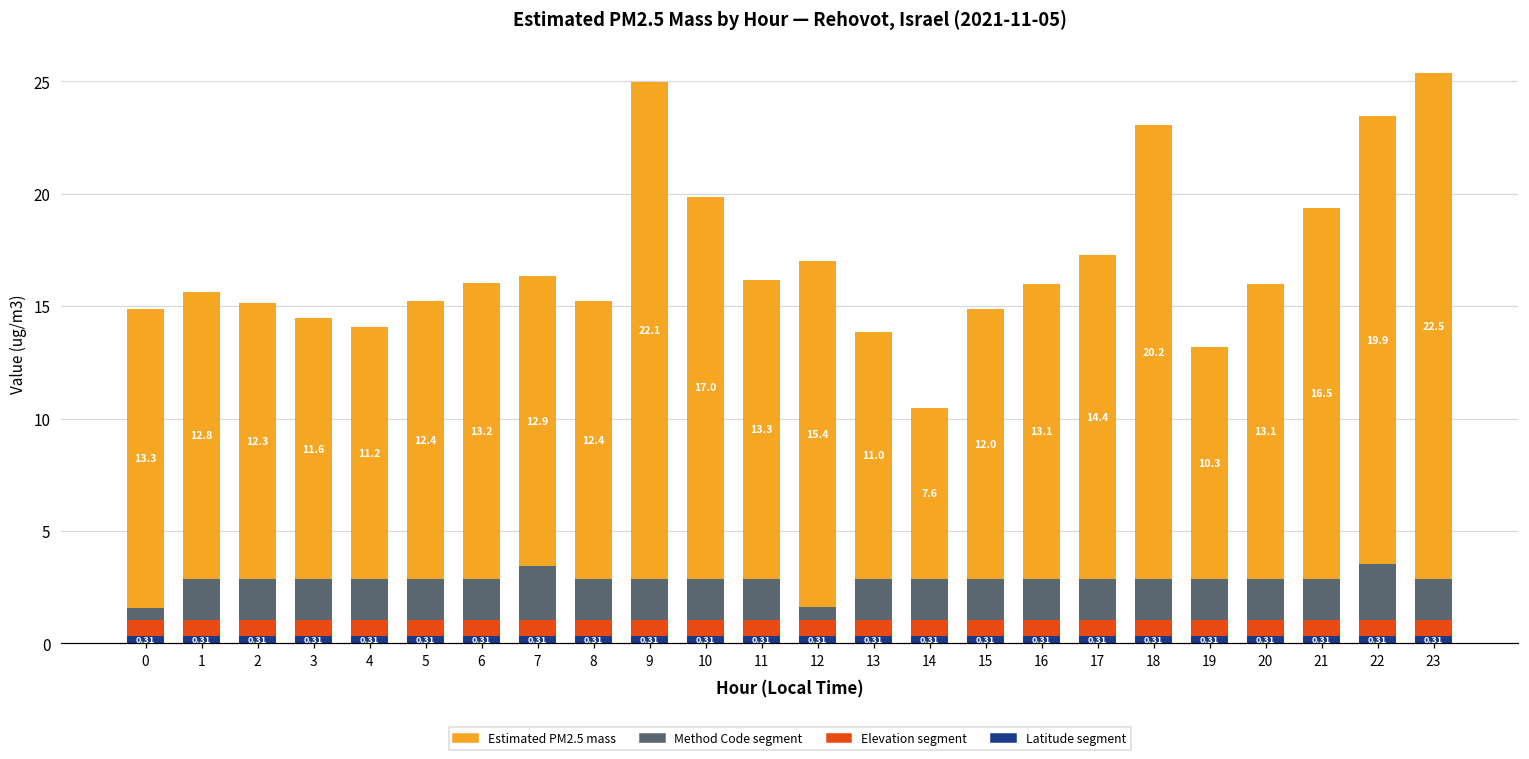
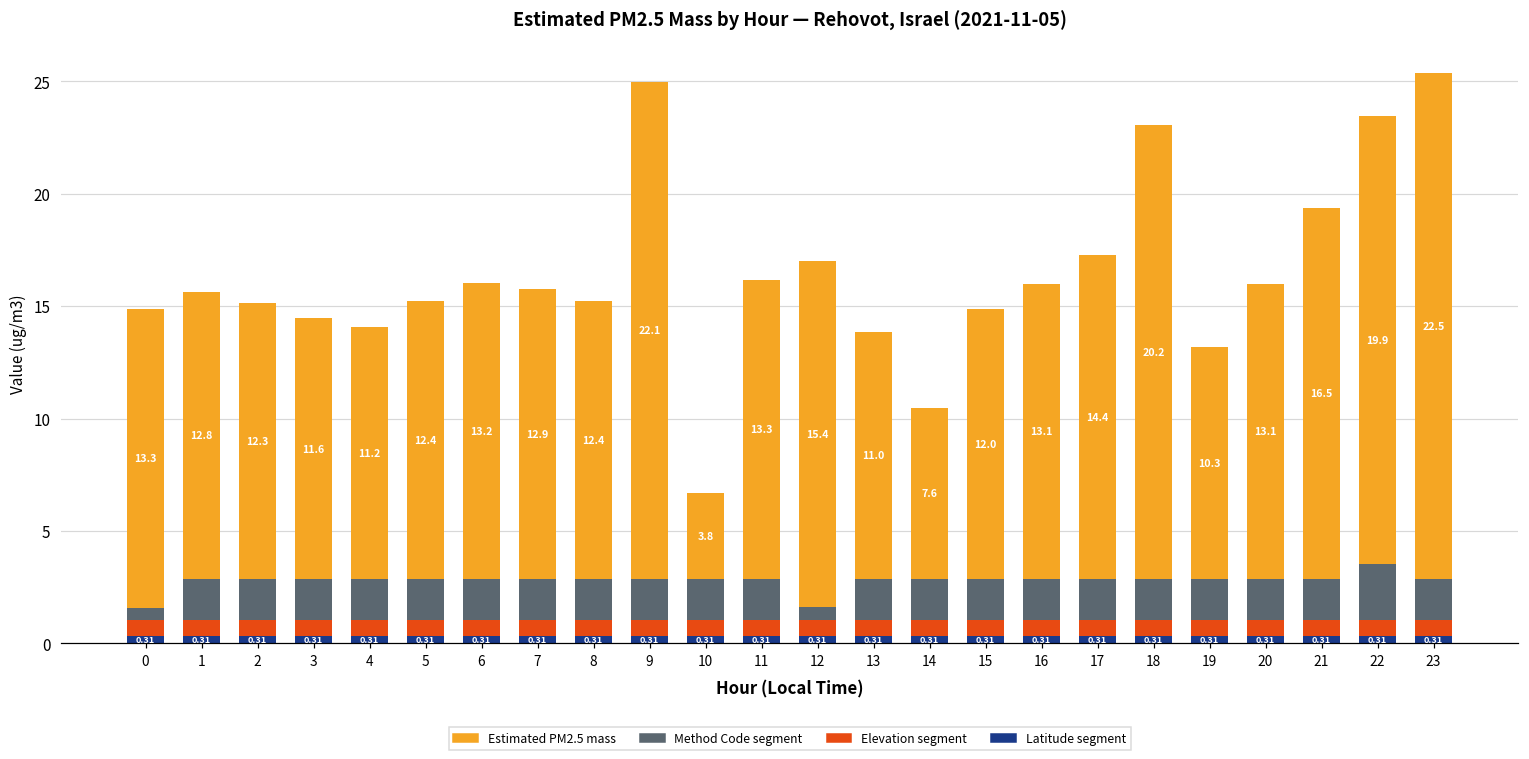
  {
    "Latitude segment": {
      "0": 0.31,
      "1": 0.31,
      "2": 0.31,
      "3": 0.31,
      "4": 0.31,
      "5": 0.31,
      "6": 0.31,
      "7": 0.31,
      "8": 0.31,
      "9": 0.31,
      "10": 0.31,
      "11": 0.31,
      "12": 0.31,
      "13": 0.31,
      "14": 0.31,
      "15": 0.31,
      "16": 0.31,
      "17": 0.31,
      "18": 0.31,
      "19": 0.31,
      "20": 0.31,
      "21": 0.31,
      "22": 0.31,
      "23": 0.31
    },
    "Elevation segment": {
      "0": 0.7,
      "1": 0.7,
      "2": 0.7,
      "3": 0.7,
      "4": 0.7,
      "5": 0.7,
      "6": 0.7,
      "7": 0.7,
      "8": 0.7,
      "9": 0.7,
      "10": 0.7,
      "11": 0.7,
      "12": 0.7,
      "13": 0.7,
      "14": 0.7,
      "15": 0.7,
      "16": 0.7,
      "17": 0.7,
      "18": 0.7,
      "19": 0.7,
      "20": 0.7,
      "21": 0.7,
      "22": 0.7,
      "23": 0.7
    },
    "Method Code segment": {
      "0": 0.5,
      "1": 1.8,
      "2": 1.8,
      "3": 1.8,
      "4": 1.8,
      "5": 1.8,
      "6": 1.8,
-     "7": 2.4,
+     "7": 1.8,
      "8": 1.8,
      "9": 1.8,
      "10": 1.8,
      "11": 1.8,
      "12": 0.6,
      "13": 1.8,
      "14": 1.8,
      "15": 1.8,
      "16": 1.8,
      "17": 1.8,
      "18": 1.8,
      "19": 1.8,
      "20": 1.8,
      "21": 1.8,
      "22": 2.5,
      "23": 1.8
    },
    "Estimated PM2.5 mass": {
      "0": 13.3,
      "1": 12.8,
      "2": 12.3,
      "3": 11.6,
      "4": 11.2,
      "5": 12.4,
      "6": 13.2,
      "7": 12.9,
      "8": 12.4,
      "9": 22.1,
-     "10": 17.0,
+     "10": 3.8,
      "11": 13.3,
      "12": 15.4,
      "13": 11.0,
      "14": 7.6,
      "15": 12.0,
      "16": 13.1,
      "17": 14.4,
      "18": 20.2,
      "19": 10.3,
      "20": 13.1,
      "21": 16.5,
      "22": 19.9,
      "23": 22.5
    }
  }
